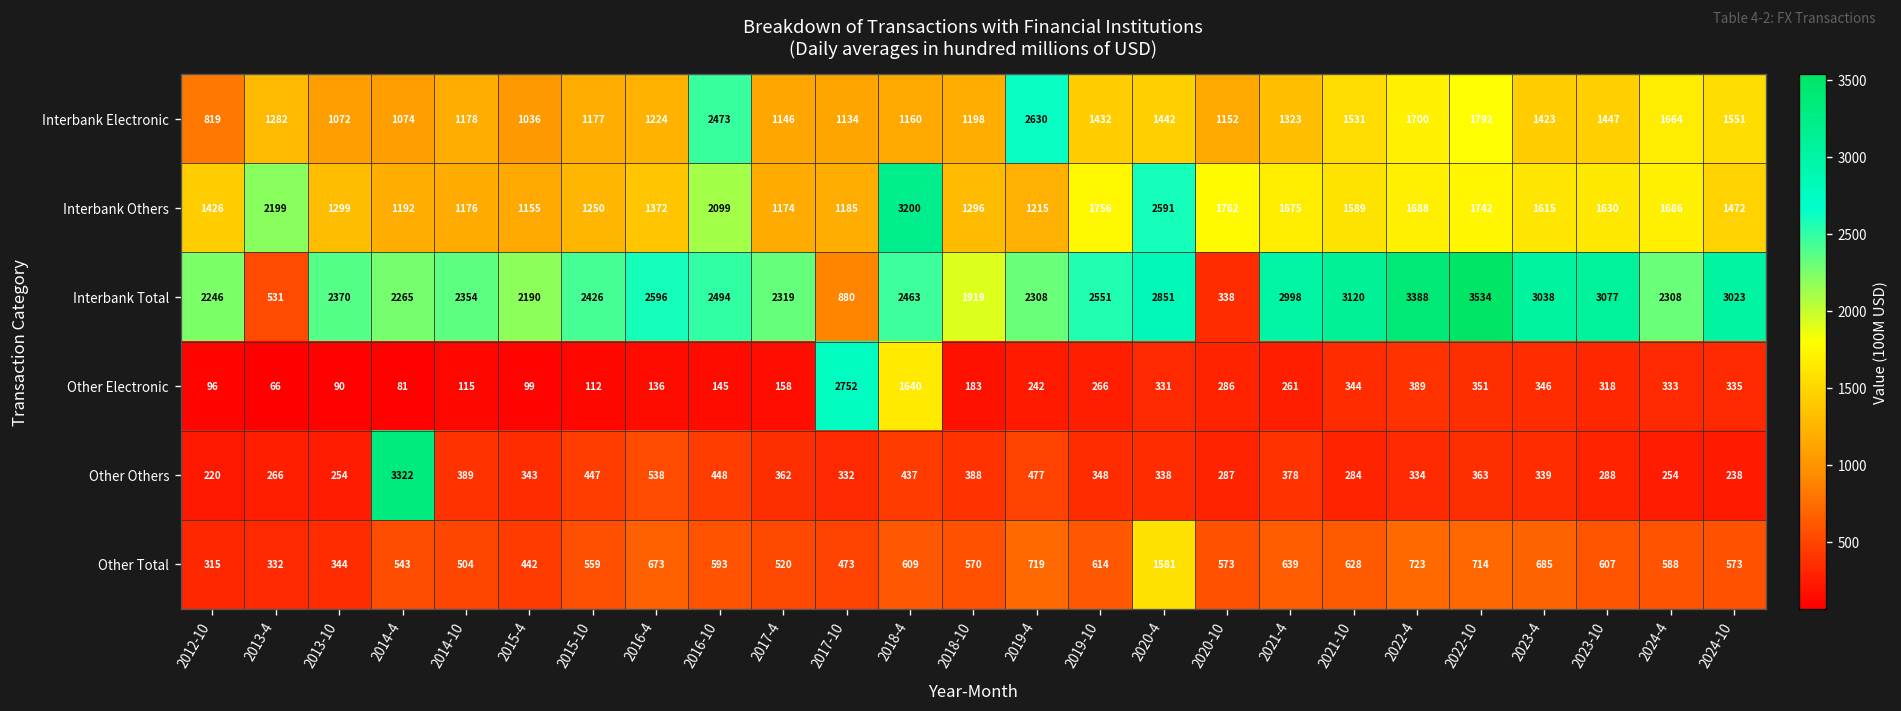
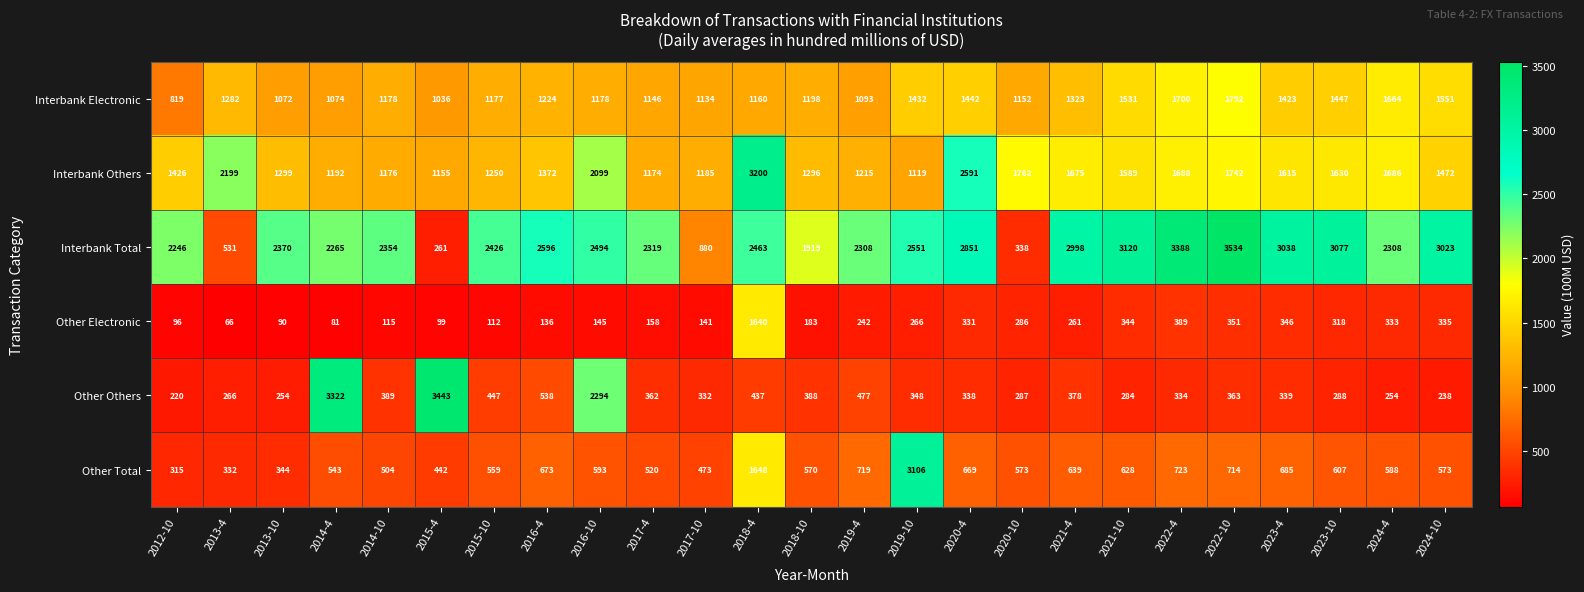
  {
    "Interbank Electronic": {
      "2012-10": 819,
      "2013-4": 1282,
      "2013-10": 1072,
      "2014-4": 1074,
      "2014-10": 1178,
      "2015-4": 1036,
      "2015-10": 1177,
      "2016-4": 1224,
-     "2016-10": 2473,
+     "2016-10": 1178,
      "2017-4": 1146,
      "2017-10": 1134,
      "2018-4": 1160,
      "2018-10": 1198,
-     "2019-4": 2630,
+     "2019-4": 1093,
      "2019-10": 1432,
      "2020-4": 1442,
      "2020-10": 1152,
      "2021-4": 1323,
      "2021-10": 1531,
      "2022-4": 1700,
      "2022-10": 1792,
      "2023-4": 1423,
      "2023-10": 1447,
      "2024-4": 1664,
      "2024-10": 1551
    },
    "Interbank Others": {
      "2012-10": 1426,
      "2013-4": 2199,
      "2013-10": 1299,
      "2014-4": 1192,
      "2014-10": 1176,
      "2015-4": 1155,
      "2015-10": 1250,
      "2016-4": 1372,
      "2016-10": 2099,
      "2017-4": 1174,
      "2017-10": 1185,
      "2018-4": 3200,
      "2018-10": 1296,
      "2019-4": 1215,
-     "2019-10": 1756,
+     "2019-10": 1119,
      "2020-4": 2591,
      "2020-10": 1762,
      "2021-4": 1675,
      "2021-10": 1589,
      "2022-4": 1688,
      "2022-10": 1742,
      "2023-4": 1615,
      "2023-10": 1630,
      "2024-4": 1686,
      "2024-10": 1472
    },
    "Interbank Total": {
      "2012-10": 2246,
      "2013-4": 531,
      "2013-10": 2370,
      "2014-4": 2265,
      "2014-10": 2354,
-     "2015-4": 2190,
+     "2015-4": 261,
      "2015-10": 2426,
      "2016-4": 2596,
      "2016-10": 2494,
      "2017-4": 2319,
      "2017-10": 880,
      "2018-4": 2463,
      "2018-10": 1919,
      "2019-4": 2308,
      "2019-10": 2551,
      "2020-4": 2851,
      "2020-10": 338,
      "2021-4": 2998,
      "2021-10": 3120,
      "2022-4": 3388,
      "2022-10": 3534,
      "2023-4": 3038,
      "2023-10": 3077,
      "2024-4": 2308,
      "2024-10": 3023
    },
    "Other Electronic": {
      "2012-10": 96,
      "2013-4": 66,
      "2013-10": 90,
      "2014-4": 81,
      "2014-10": 115,
      "2015-4": 99,
      "2015-10": 112,
      "2016-4": 136,
      "2016-10": 145,
      "2017-4": 158,
-     "2017-10": 2752,
+     "2017-10": 141,
      "2018-4": 1640,
      "2018-10": 183,
      "2019-4": 242,
      "2019-10": 266,
      "2020-4": 331,
      "2020-10": 286,
      "2021-4": 261,
      "2021-10": 344,
      "2022-4": 389,
      "2022-10": 351,
      "2023-4": 346,
      "2023-10": 318,
      "2024-4": 333,
      "2024-10": 335
    },
    "Other Others": {
      "2012-10": 220,
      "2013-4": 266,
      "2013-10": 254,
      "2014-4": 3322,
      "2014-10": 389,
-     "2015-4": 343,
+     "2015-4": 3443,
      "2015-10": 447,
      "2016-4": 538,
-     "2016-10": 448,
+     "2016-10": 2294,
      "2017-4": 362,
      "2017-10": 332,
      "2018-4": 437,
      "2018-10": 388,
      "2019-4": 477,
      "2019-10": 348,
      "2020-4": 338,
      "2020-10": 287,
      "2021-4": 378,
      "2021-10": 284,
      "2022-4": 334,
      "2022-10": 363,
      "2023-4": 339,
      "2023-10": 288,
      "2024-4": 254,
      "2024-10": 238
    },
    "Other Total": {
      "2012-10": 315,
      "2013-4": 332,
      "2013-10": 344,
      "2014-4": 543,
      "2014-10": 504,
      "2015-4": 442,
      "2015-10": 559,
      "2016-4": 673,
      "2016-10": 593,
      "2017-4": 520,
      "2017-10": 473,
-     "2018-4": 609,
+     "2018-4": 1648,
      "2018-10": 570,
      "2019-4": 719,
-     "2019-10": 614,
-     "2020-4": 1581,
+     "2019-10": 3106,
+     "2020-4": 669,
      "2020-10": 573,
      "2021-4": 639,
      "2021-10": 628,
      "2022-4": 723,
      "2022-10": 714,
      "2023-4": 685,
      "2023-10": 607,
      "2024-4": 588,
      "2024-10": 573
    }
  }
